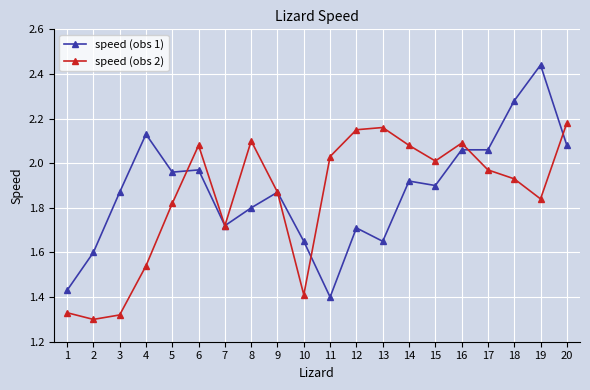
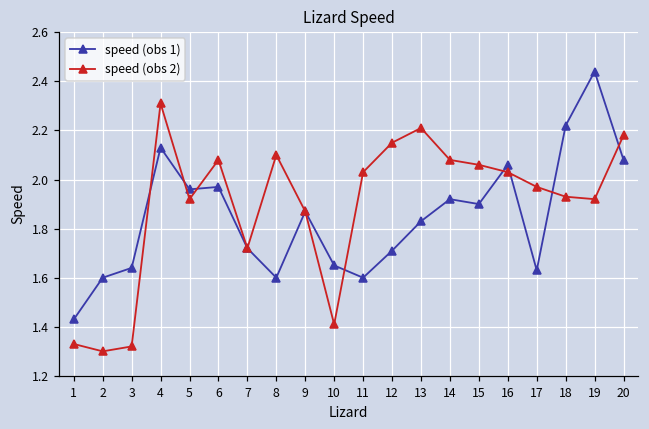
  {
    "speed (obs 1)": {
      "1": 1.43,
      "2": 1.60,
-     "3": 1.87,
+     "3": 1.64,
      "4": 2.13,
      "5": 1.96,
      "6": 1.97,
-     "8": 1.8,
+     "8": 1.6,
      "10": 1.65,
-     "11": 1.4,
+     "11": 1.6,
      "12": 1.71,
-     "13": 1.65,
+     "13": 1.83,
      "14": 1.92,
      "15": 1.90,
      "16": 2.06,
-     "17": 2.06,
-     "18": 2.28,
+     "17": 1.63,
+     "18": 2.22,
      "19": 2.44,
      "20": 2.08
    },
    "speed (obs 2)": {
      "1": 1.33,
      "2": 1.30,
      "3": 1.32,
-     "4": 1.54,
-     "5": 1.82,
+     "4": 2.31,
+     "5": 1.92,
      "6": 2.08,
      "8": 2.10,
      "10": 1.41,
      "11": 2.03,
      "12": 2.15,
-     "13": 2.16,
+     "13": 2.21,
      "14": 2.08,
-     "15": 2.01,
-     "16": 2.09,
+     "15": 2.06,
+     "16": 2.03,
      "17": 1.97,
      "18": 1.93,
-     "19": 1.84,
+     "19": 1.92,
      "20": 2.18
    }
  }
